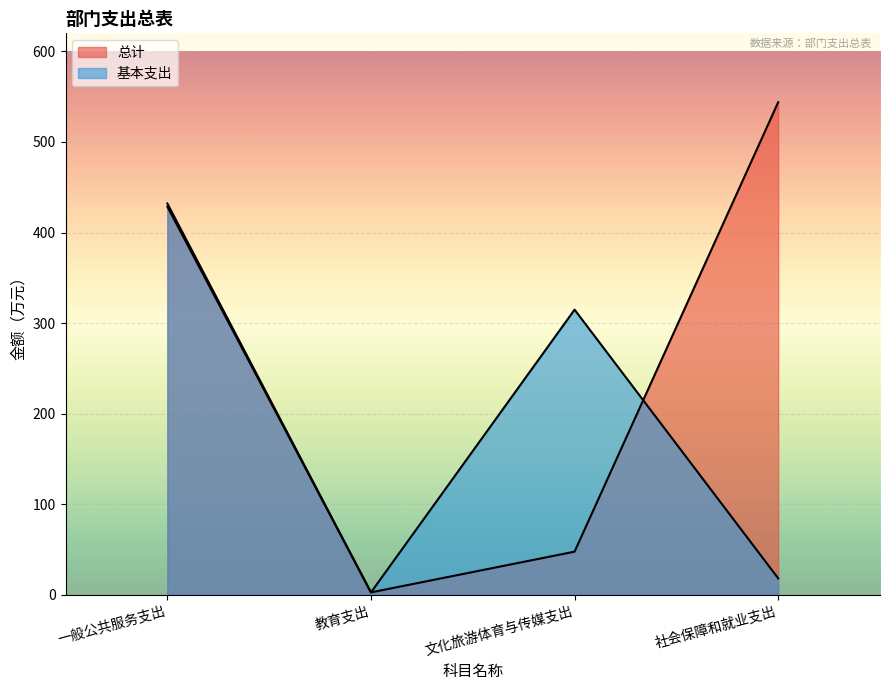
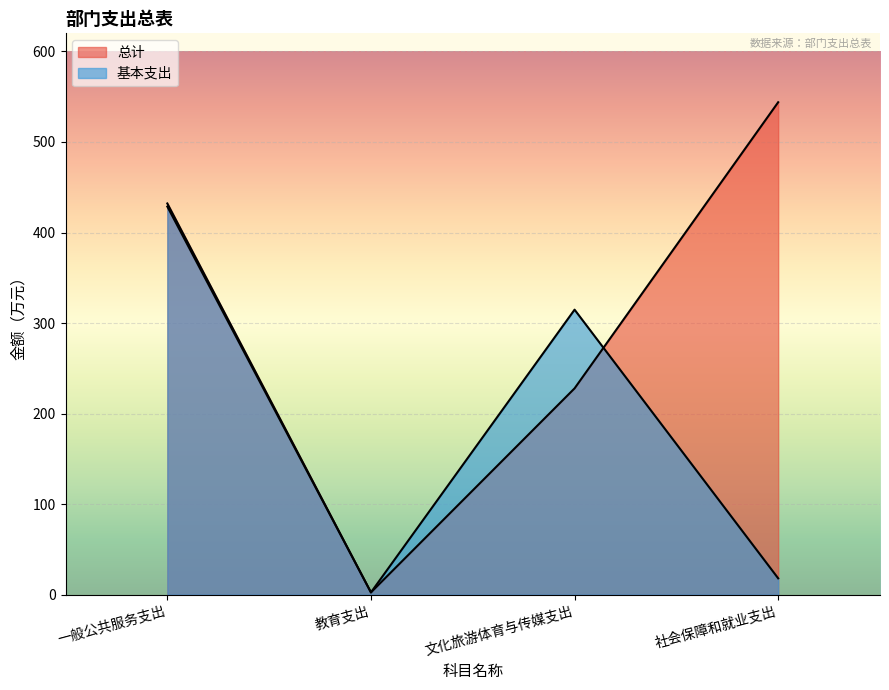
  {
    "总计": {
      "一般公共服务支出": 430,
-     "文化旅游体育与传媒支出": 50,
+     "文化旅游体育与传媒支出": 230,
      "社会保障和就业支出": 540
    },
    "基本支出": {
      "一般公共服务支出": 430,
      "文化旅游体育与传媒支出": 310,
      "社会保障和就业支出": 20
    }
  }
